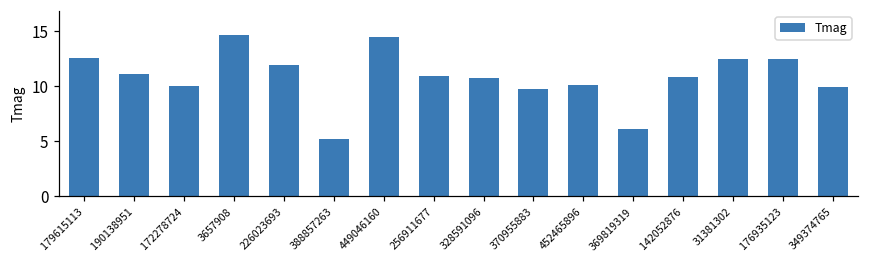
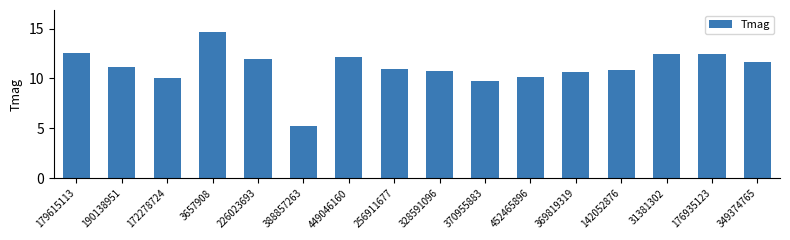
  {
    "179615113": 13,
    "190138951": 11,
    "172278724": 10,
    "3657908": 15,
    "226023693": 12,
    "388857263": 5,
-   "449046160": 14,
+   "449046160": 12,
    "256911677": 11,
    "328591096": 11,
    "370955883": 10,
    "452465896": 10,
-   "369819319": 6,
+   "369819319": 11,
    "142052876": 11,
    "31381302": 12,
    "176935123": 12,
-   "349374765": 10
+   "349374765": 12
  }
